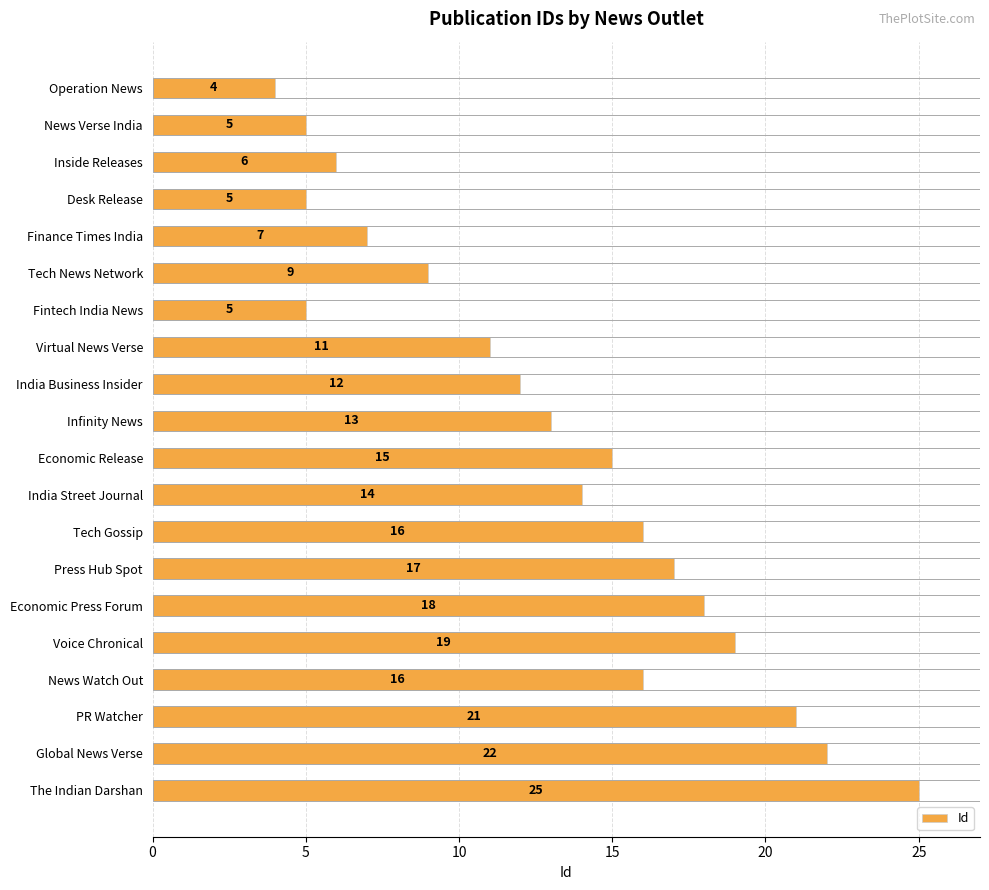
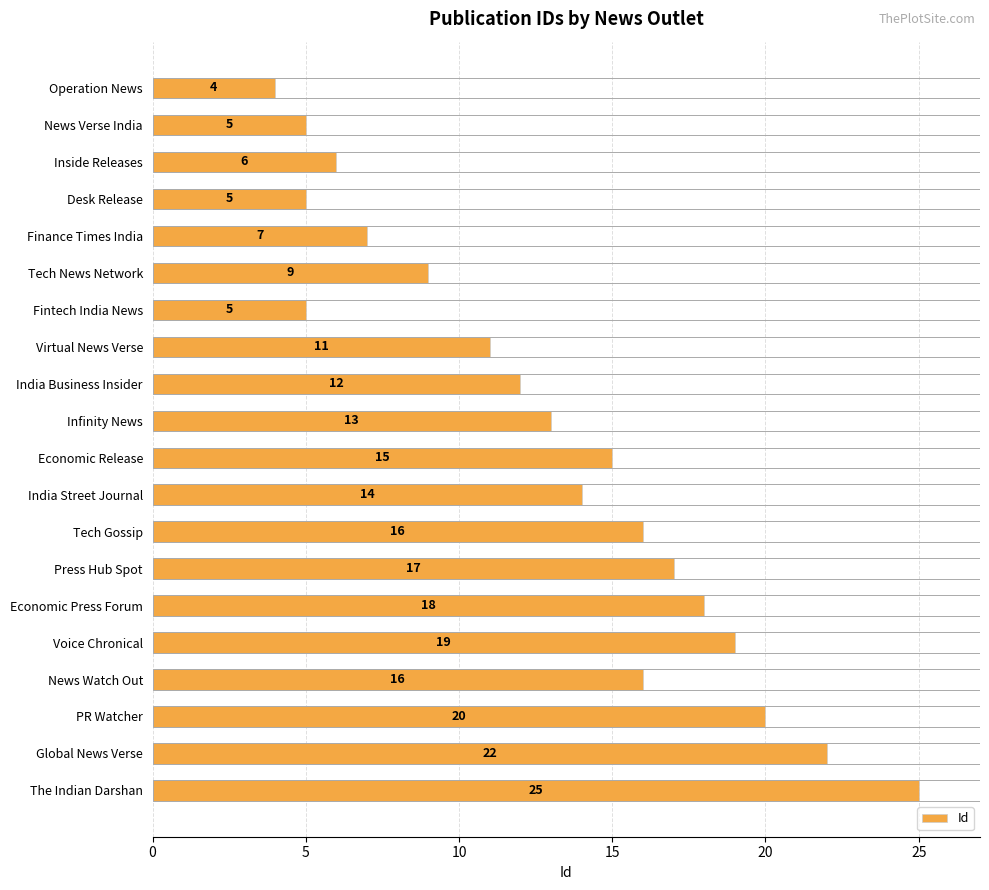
  {
    "Operation News": 4,
    "News Verse India": 5,
    "Inside Releases": 6,
    "Desk Release": 5,
    "Finance Times India": 7,
    "Tech News Network": 9,
    "Fintech India News": 5,
    "Virtual News Verse": 11,
    "India Business Insider": 12,
    "Infinity News": 13,
    "Economic Release": 15,
    "India Street Journal": 14,
    "Tech Gossip": 16,
    "Press Hub Spot": 17,
    "Economic Press Forum": 18,
    "Voice Chronical": 19,
    "News Watch Out": 16,
-   "PR Watcher": 21,
+   "PR Watcher": 20,
    "Global News Verse": 22,
    "The Indian Darshan": 25
  }
